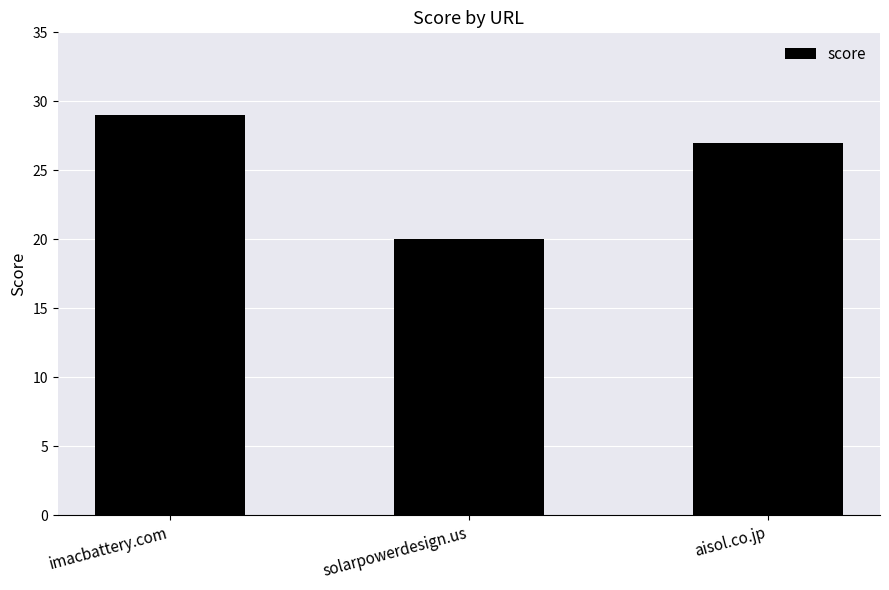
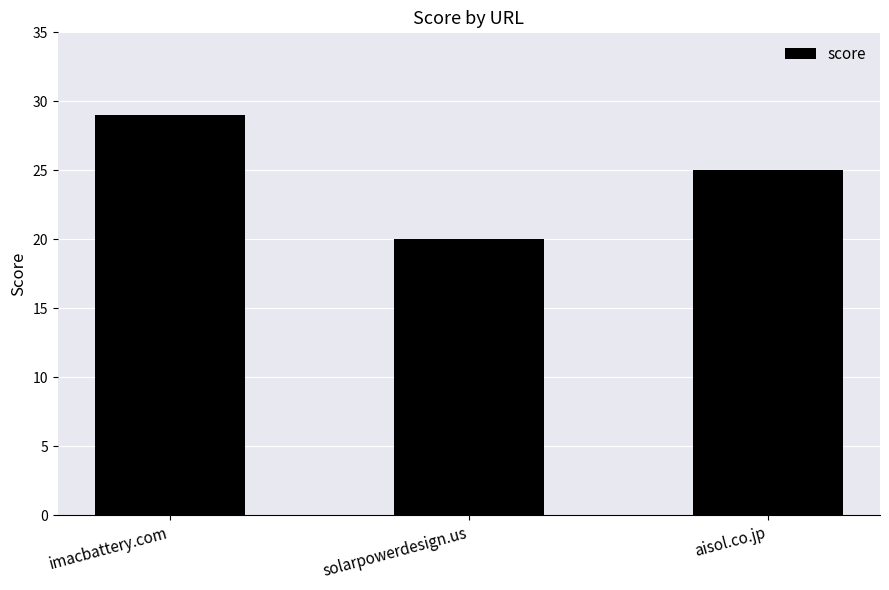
  {
    "imacbattery.com": 29,
    "solarpowerdesign.us": 20,
-   "aisol.co.jp": 27
+   "aisol.co.jp": 25
  }
